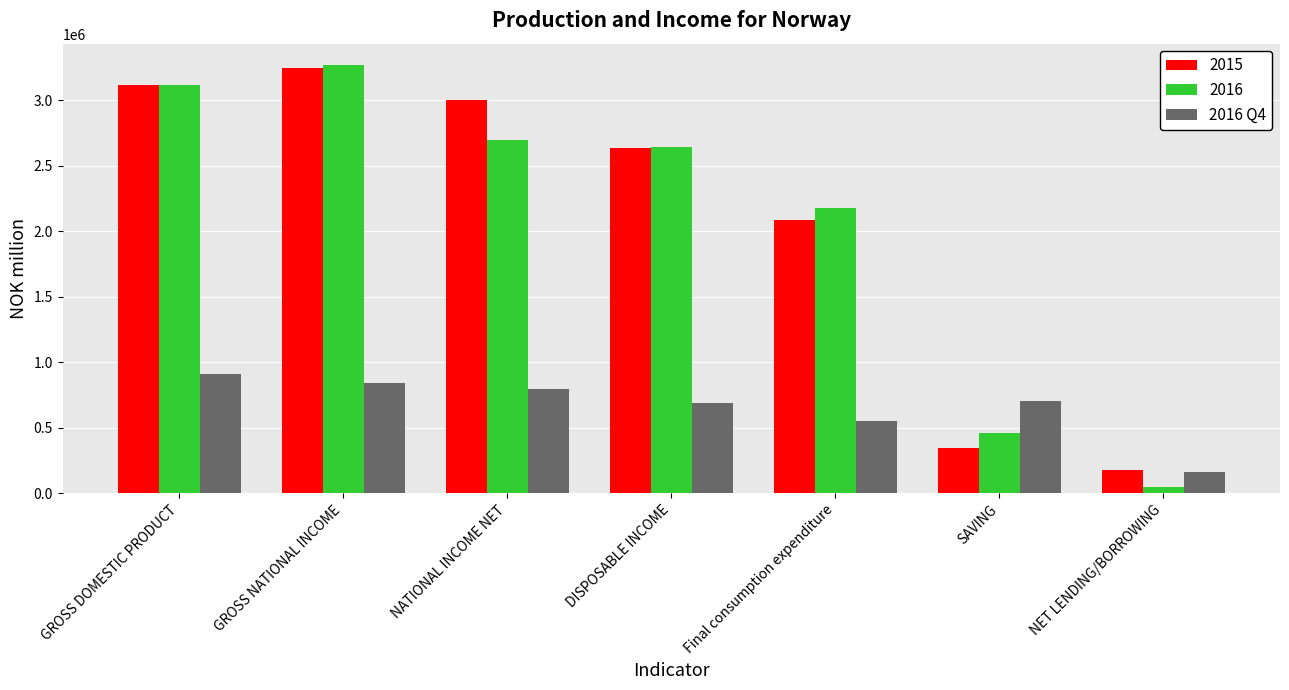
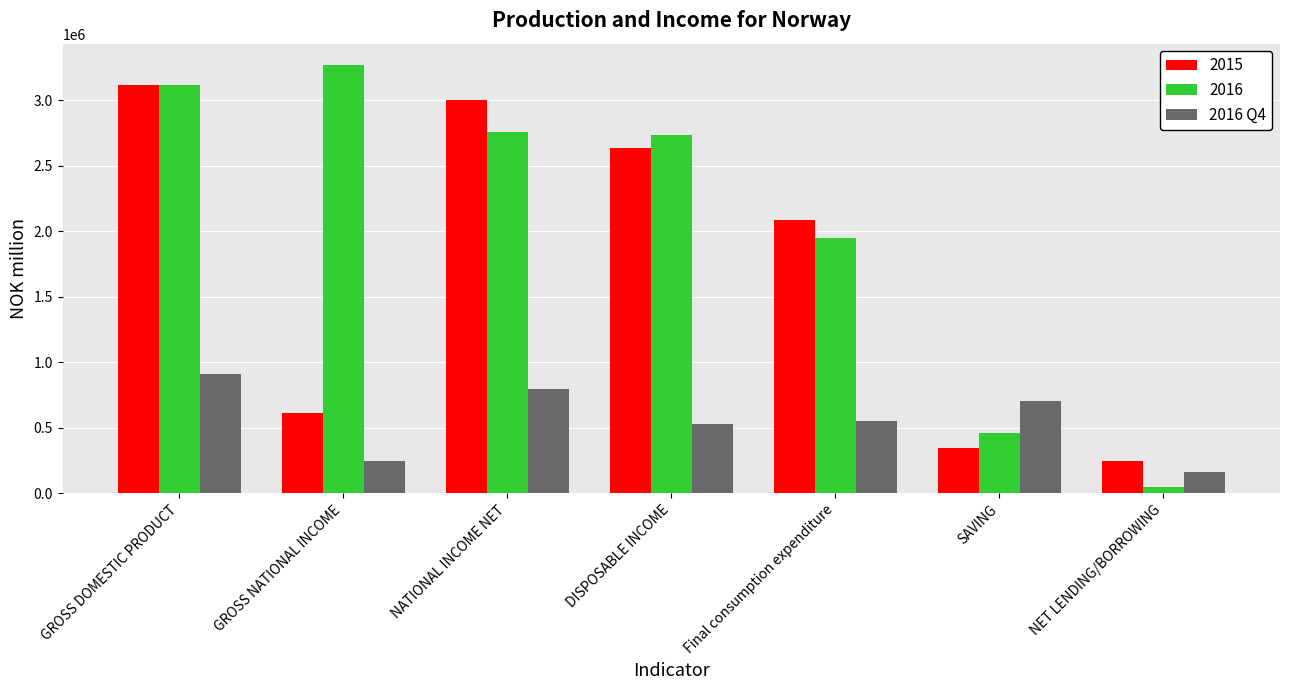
  {
    "2015": {
      "GROSS DOMESTIC PRODUCT": 3120000,
-     "GROSS NATIONAL INCOME": 3250000,
+     "GROSS NATIONAL INCOME": 620000,
      "NATIONAL INCOME NET": 3000000,
      "DISPOSABLE INCOME": 2640000,
      "Final consumption expenditure": 2080000,
      "SAVING": 350000,
-     "NET LENDING/BORROWING": 180000
+     "NET LENDING/BORROWING": 250000
    },
    "2016": {
      "GROSS DOMESTIC PRODUCT": 3120000,
      "GROSS NATIONAL INCOME": 3270000,
-     "NATIONAL INCOME NET": 2690000,
-     "DISPOSABLE INCOME": 2640000,
-     "Final consumption expenditure": 2180000,
+     "NATIONAL INCOME NET": 2760000,
+     "DISPOSABLE INCOME": 2730000,
+     "Final consumption expenditure": 1950000,
      "SAVING": 460000,
      "NET LENDING/BORROWING": 40000
    },
    "2016 Q4": {
      "GROSS DOMESTIC PRODUCT": 910000,
-     "GROSS NATIONAL INCOME": 840000,
+     "GROSS NATIONAL INCOME": 240000,
      "NATIONAL INCOME NET": 800000,
-     "DISPOSABLE INCOME": 690000,
+     "DISPOSABLE INCOME": 530000,
      "Final consumption expenditure": 550000,
      "SAVING": 700000,
      "NET LENDING/BORROWING": 160000
    }
  }
